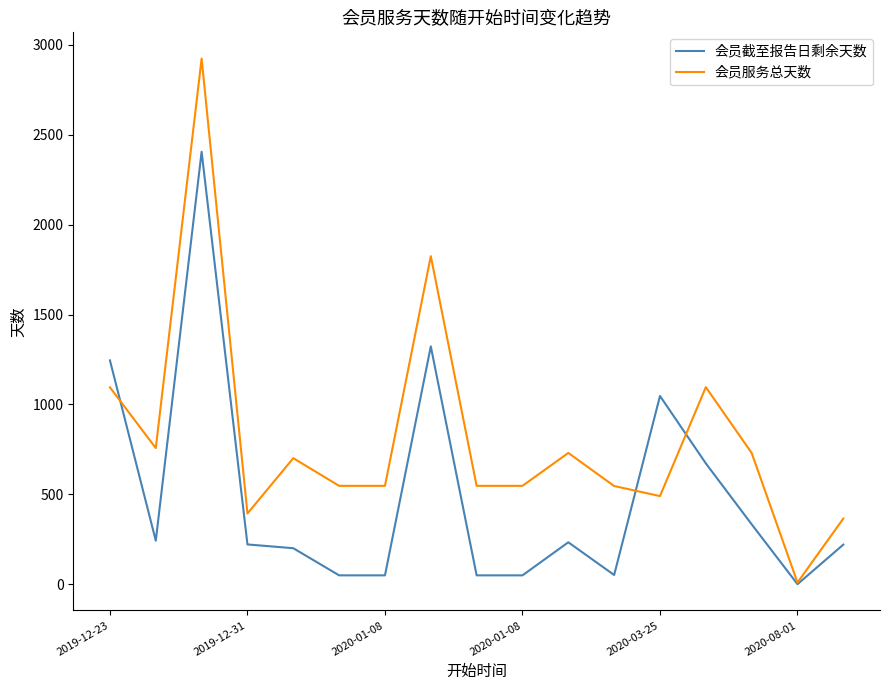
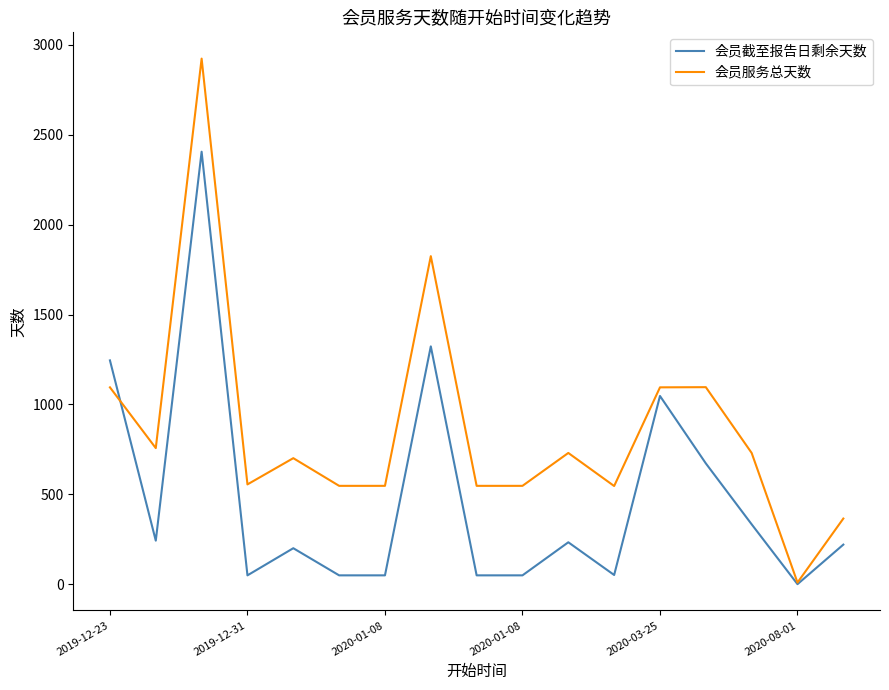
  {
    "会员截至报告日剩余天数": {
      "2019-12-23": 1250,
-     "2019-12-31": 220,
+     "2019-12-31": 50,
      "2020-03-25": 1050
    },
    "会员服务总天数": {
      "2019-12-23": 1100,
-     "2019-12-31": 390,
-     "2020-03-25": 490
+     "2019-12-31": 560,
+     "2020-03-25": 1100
    }
  }
